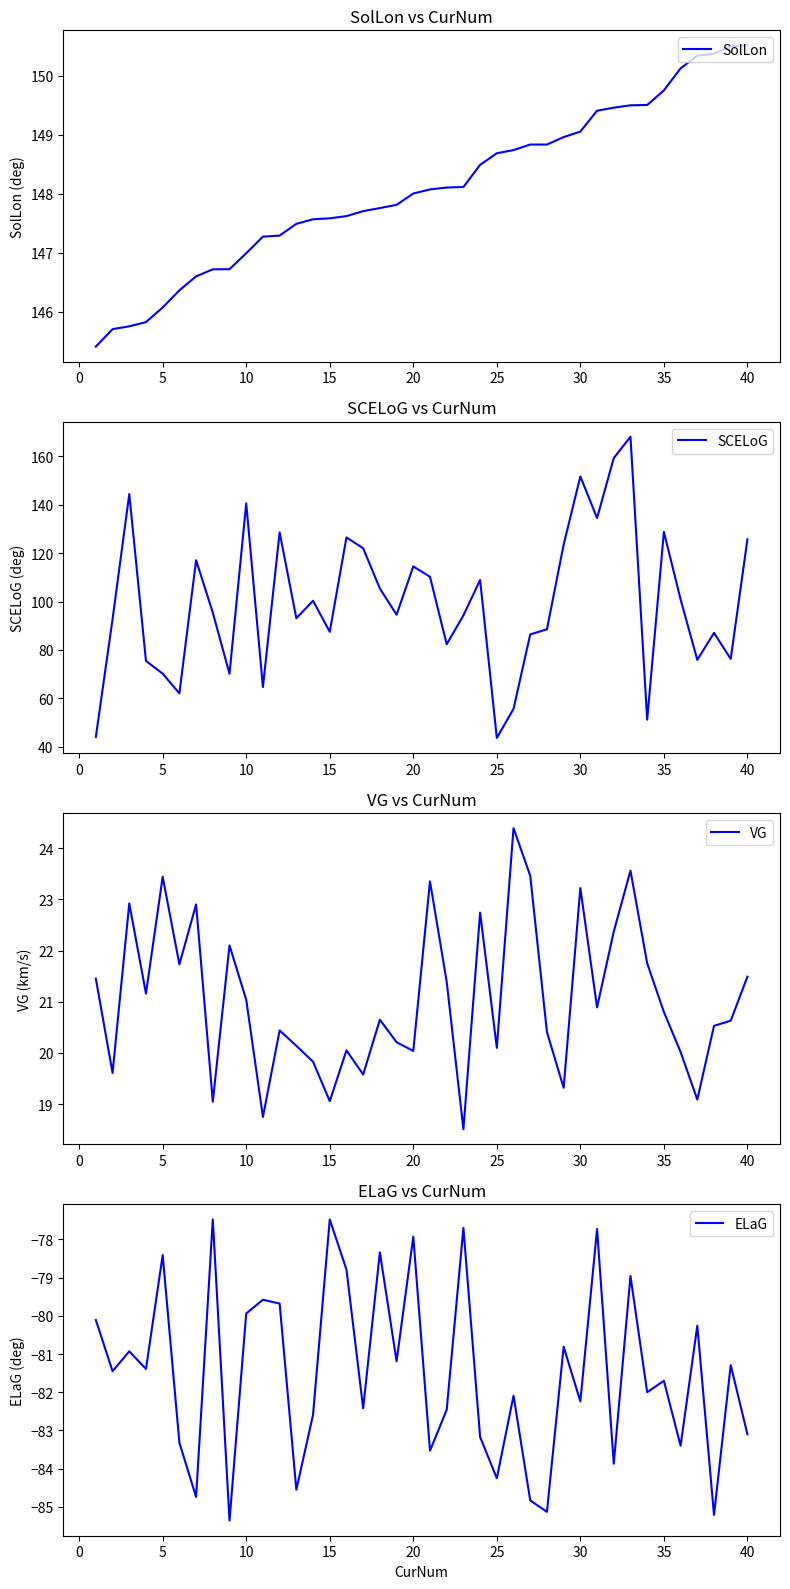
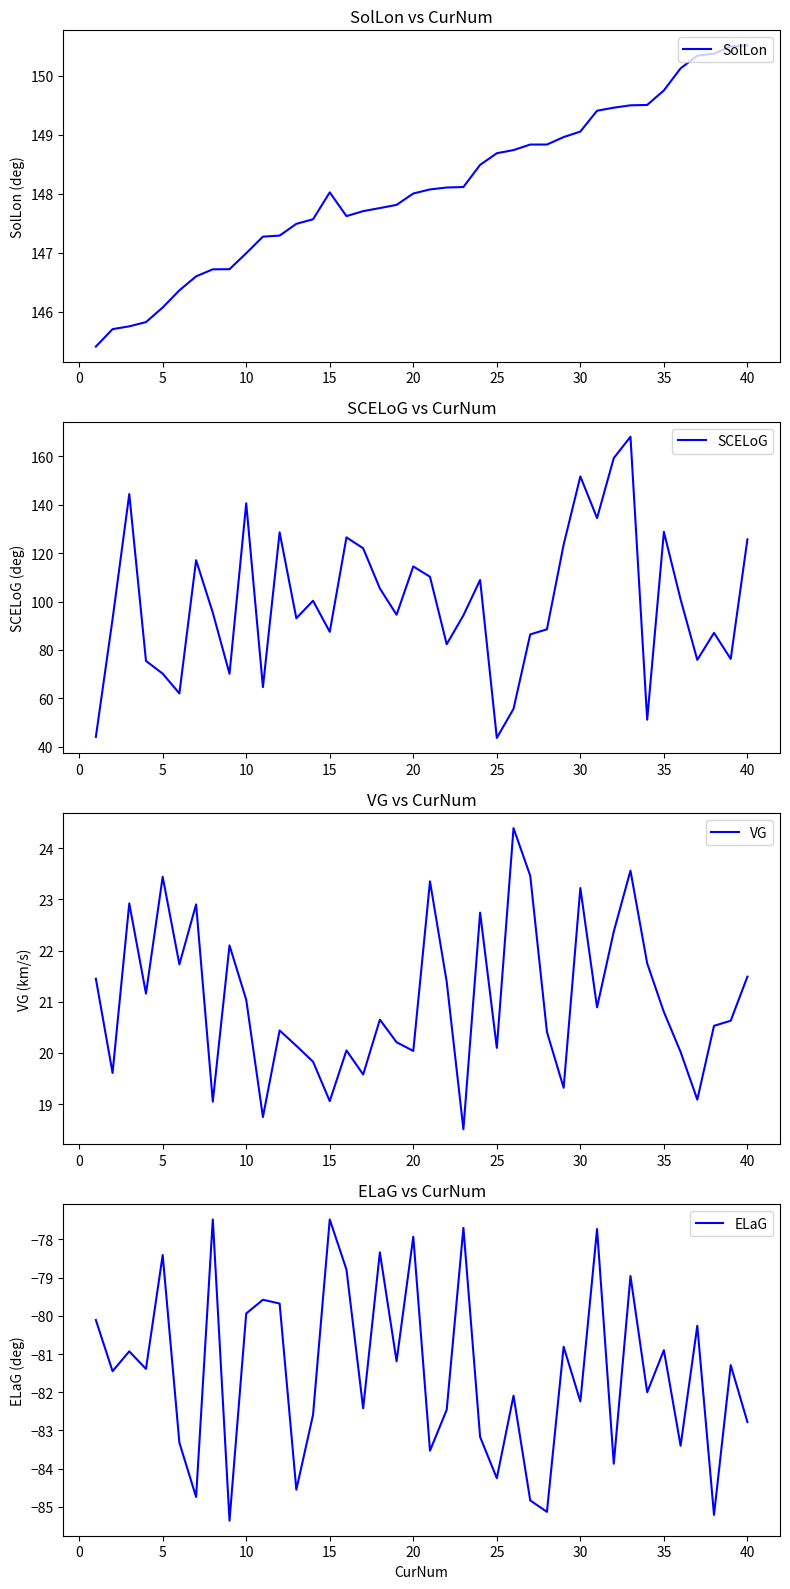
  {
    "SolLon vs CurNum": {
      "5": 146.1,
      "10": 147.0,
-     "15": 147.6,
+     "15": 148.0,
      "20": 148.0,
      "25": 148.7,
      "30": 149.1,
      "35": 149.8
    },
    "SCELoG vs CurNum": {
      "5": 70,
      "10": 141,
      "15": 87,
      "20": 115,
      "25": 44,
      "30": 152,
      "35": 129,
      "40": 126
    },
    "VG vs CurNum": {
      "5": 23.4,
      "10": 21.0,
      "15": 19.1,
      "20": 20.0,
      "25": 20.1,
      "30": 23.2,
      "35": 20.8,
      "40": 21.5
    },
    "ELaG vs CurNum": {
      "5": -78.4,
      "10": -79.9,
      "15": -77.5,
      "20": -77.9,
      "25": -84.3,
      "30": -82.2,
-     "35": -81.7,
-     "40": -83.1
+     "35": -80.9,
+     "40": -82.8
    }
  }
